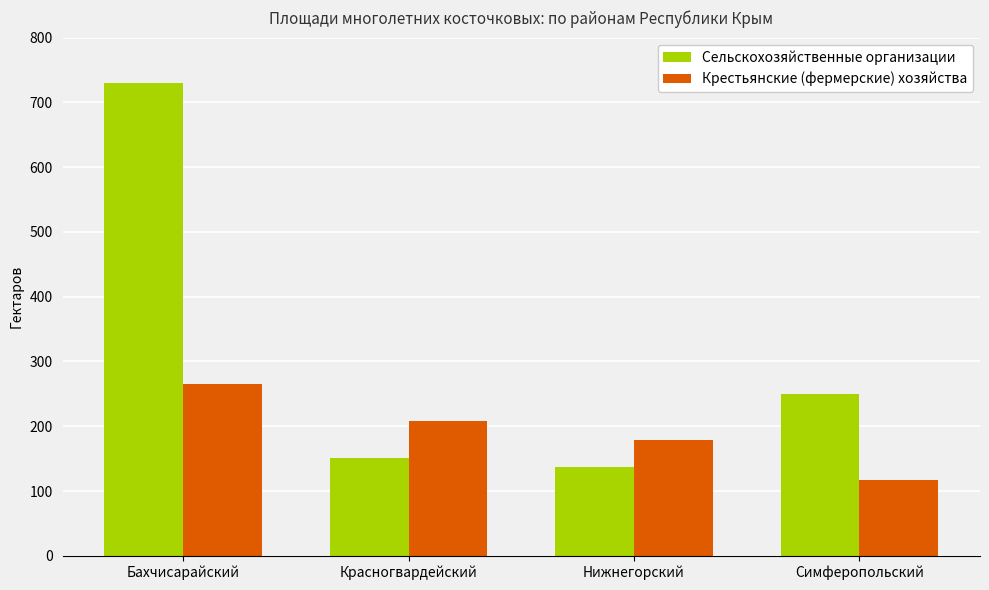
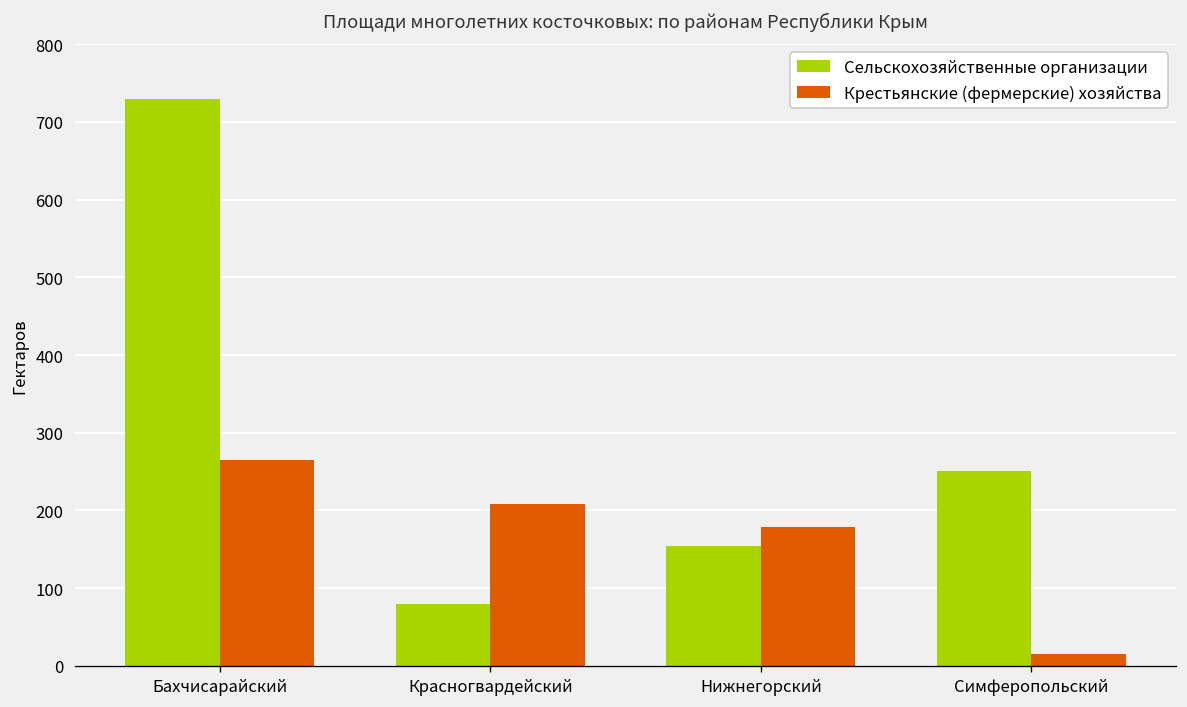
  {
    "Сельскохозяйственные организации": {
      "Бахчисарайский": 730,
-     "Красногвардейский": 150,
-     "Нижнегорский": 140,
+     "Красногвардейский": 80,
+     "Нижнегорский": 150,
      "Симферопольский": 250
    },
    "Крестьянские (фермерские) хозяйства": {
      "Бахчисарайский": 260,
      "Красногвардейский": 210,
      "Нижнегорский": 180,
-     "Симферопольский": 120
+     "Симферопольский": 20
    }
  }
